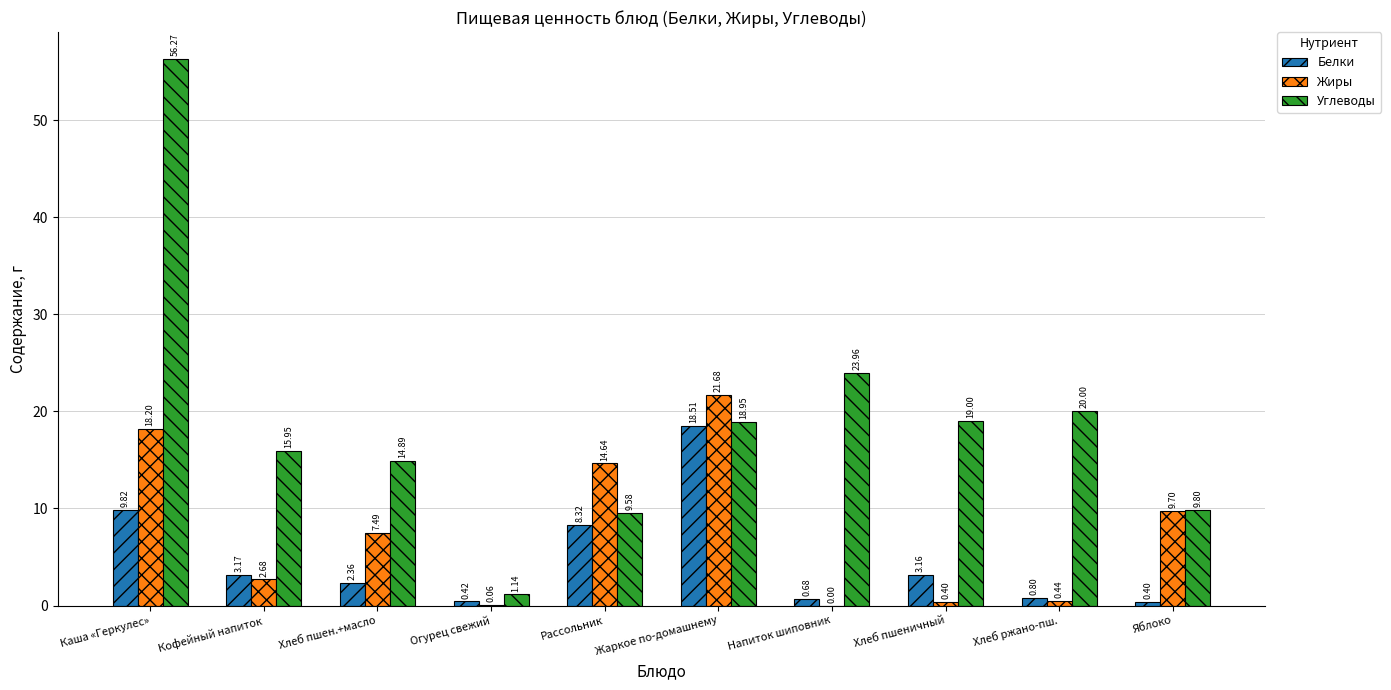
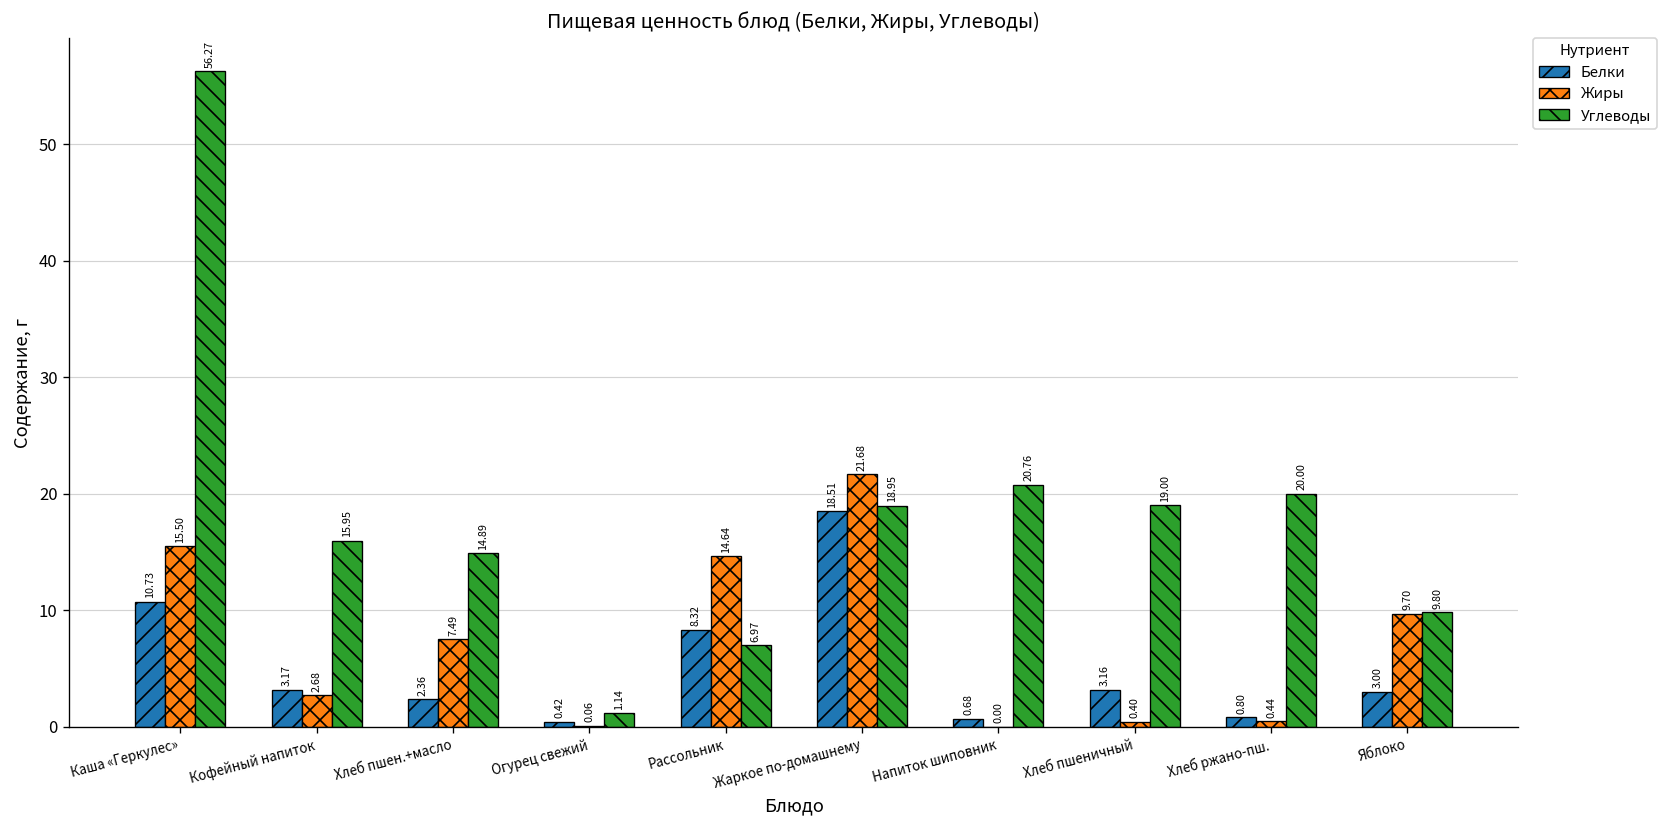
  {
    "Белки": {
-     "Каша «Геркулес»": 9.82,
+     "Каша «Геркулес»": 10.73,
      "Кофейный напиток": 3.17,
      "Хлеб пшен.+масло": 2.36,
      "Огурец свежий": 0.42,
      "Рассольник": 8.32,
      "Жаркое по-домашнему": 18.51,
      "Напиток шиповник": 0.68,
      "Хлеб пшеничный": 3.16,
      "Хлеб ржано-пш.": 0.80,
-     "Яблоко": 0.40
+     "Яблоко": 3.00
    },
    "Жиры": {
-     "Каша «Геркулес»": 18.20,
+     "Каша «Геркулес»": 15.50,
      "Кофейный напиток": 2.68,
      "Хлеб пшен.+масло": 7.49,
      "Огурец свежий": 0.06,
      "Рассольник": 14.64,
      "Жаркое по-домашнему": 21.68,
      "Напиток шиповник": 0.00,
      "Хлеб пшеничный": 0.40,
      "Хлеб ржано-пш.": 0.44,
      "Яблоко": 9.70
    },
    "Углеводы": {
      "Каша «Геркулес»": 56.27,
      "Кофейный напиток": 15.95,
      "Хлеб пшен.+масло": 14.89,
      "Огурец свежий": 1.14,
-     "Рассольник": 9.58,
+     "Рассольник": 6.97,
      "Жаркое по-домашнему": 18.95,
-     "Напиток шиповник": 23.96,
+     "Напиток шиповник": 20.76,
      "Хлеб пшеничный": 19.00,
      "Хлеб ржано-пш.": 20.00,
      "Яблоко": 9.80
    }
  }
